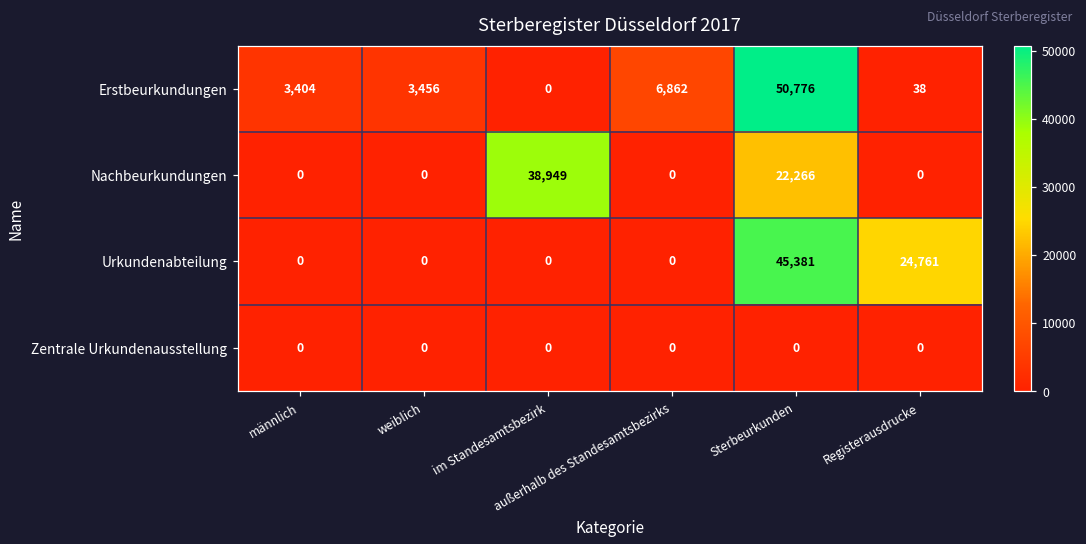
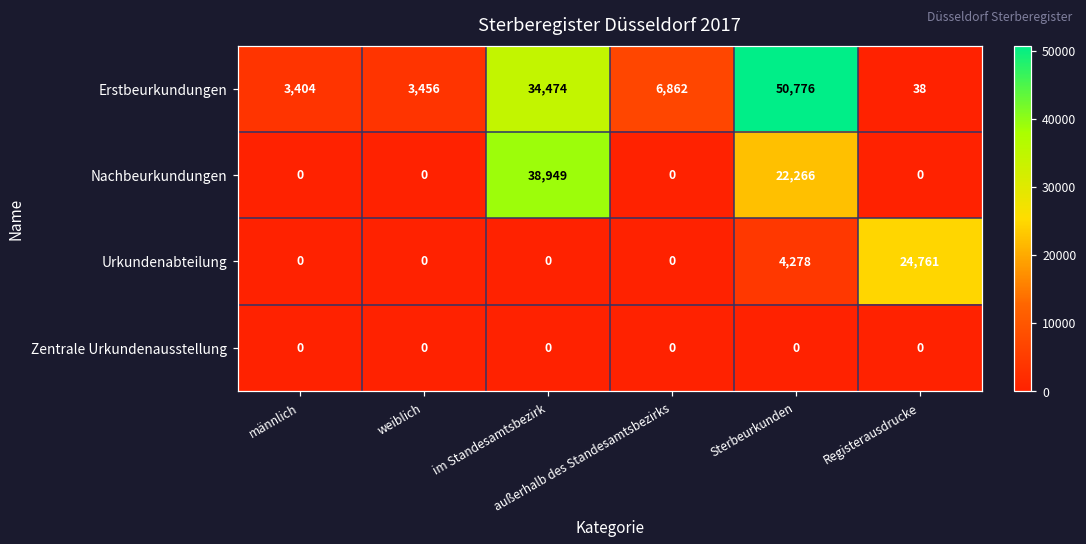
  {
    "Erstbeurkundungen": {
      "männlich": "3,404",
      "weiblich": "3,456",
-     "im Standesamtsbezirk": "0",
+     "im Standesamtsbezirk": "34,474",
      "außerhalb des Standesamtsbezirks": "6,862",
      "Sterbeurkunden": "50,776",
      "Registerausdrucke": "38"
    },
    "Nachbeurkundungen": {
      "männlich": "0",
      "weiblich": "0",
      "im Standesamtsbezirk": "38,949",
      "außerhalb des Standesamtsbezirks": "0",
      "Sterbeurkunden": "22,266",
      "Registerausdrucke": "0"
    },
    "Urkundenabteilung": {
      "männlich": "0",
      "weiblich": "0",
      "im Standesamtsbezirk": "0",
      "außerhalb des Standesamtsbezirks": "0",
-     "Sterbeurkunden": "45,381",
+     "Sterbeurkunden": "4,278",
      "Registerausdrucke": "24,761"
    },
    "Zentrale Urkundenausstellung": {
      "männlich": "0",
      "weiblich": "0",
      "im Standesamtsbezirk": "0",
      "außerhalb des Standesamtsbezirks": "0",
      "Sterbeurkunden": "0",
      "Registerausdrucke": "0"
    }
  }
